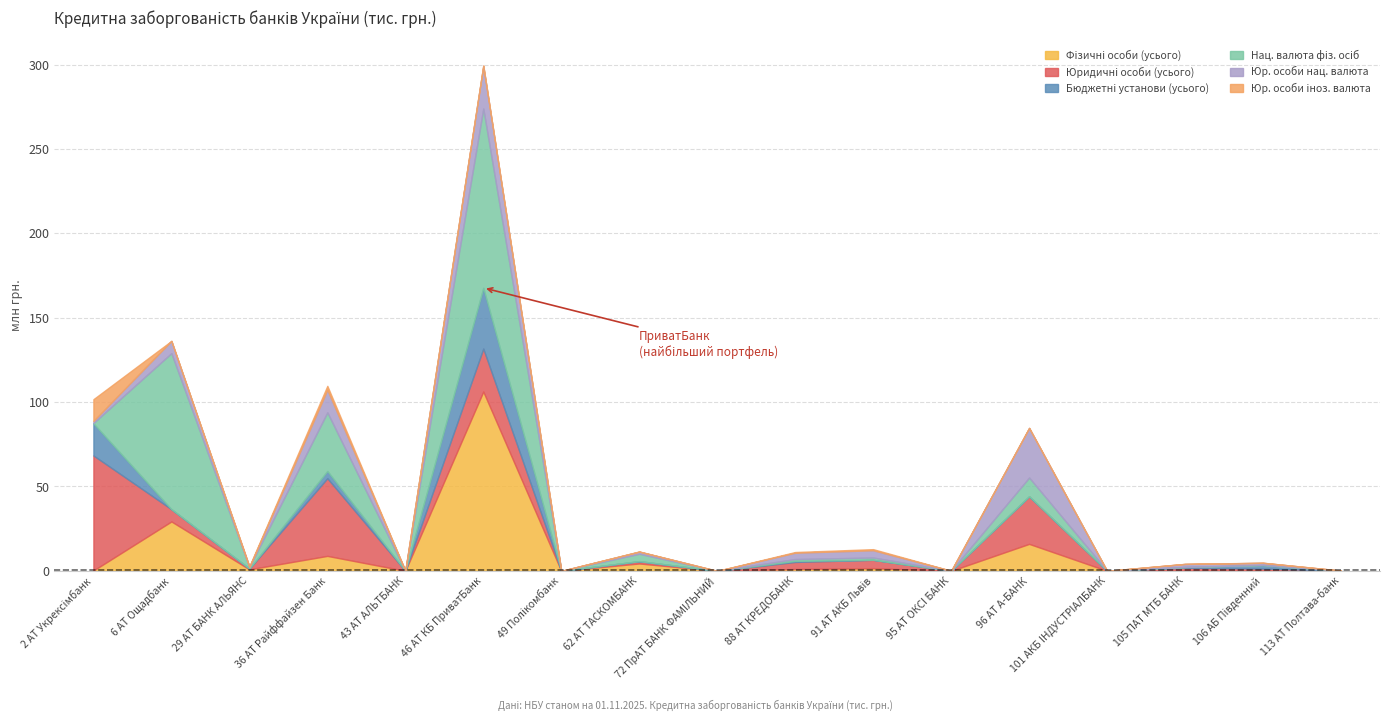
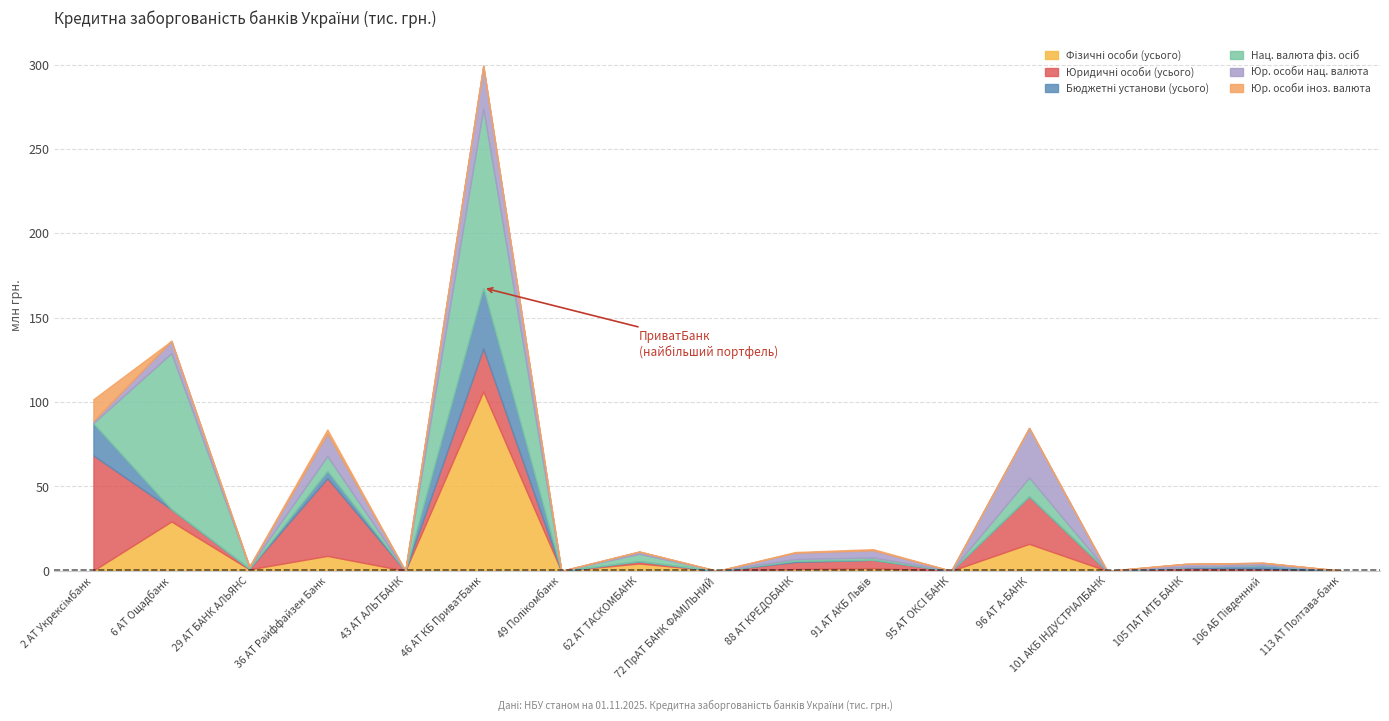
  {
    "Юридичні особи (усього)": {
      "2 АТ Укрексімбанк": 68,
      "36 АТ Райффайзен Банк": 46,
      "46 АТ КБ ПриватБанк": 25
    },
    "Бюджетні установи (усього)": {
      "36 АТ Райффайзен Банк": 4,
      "46 АТ КБ ПриватБанк": 36
    },
    "Нац. валюта фіз. осіб": {
      "6 АТ Ощадбанк": 92,
-     "36 АТ Райффайзен Банк": 35,
+     "36 АТ Райффайзен Банк": 9,
      "46 АТ КБ ПриватБанк": 106,
      "96 АТ А-БАНК": 11
    },
    "Юр. особи нац. валюта": {
      "36 АТ Райффайзен Банк": 13
    }
  }
